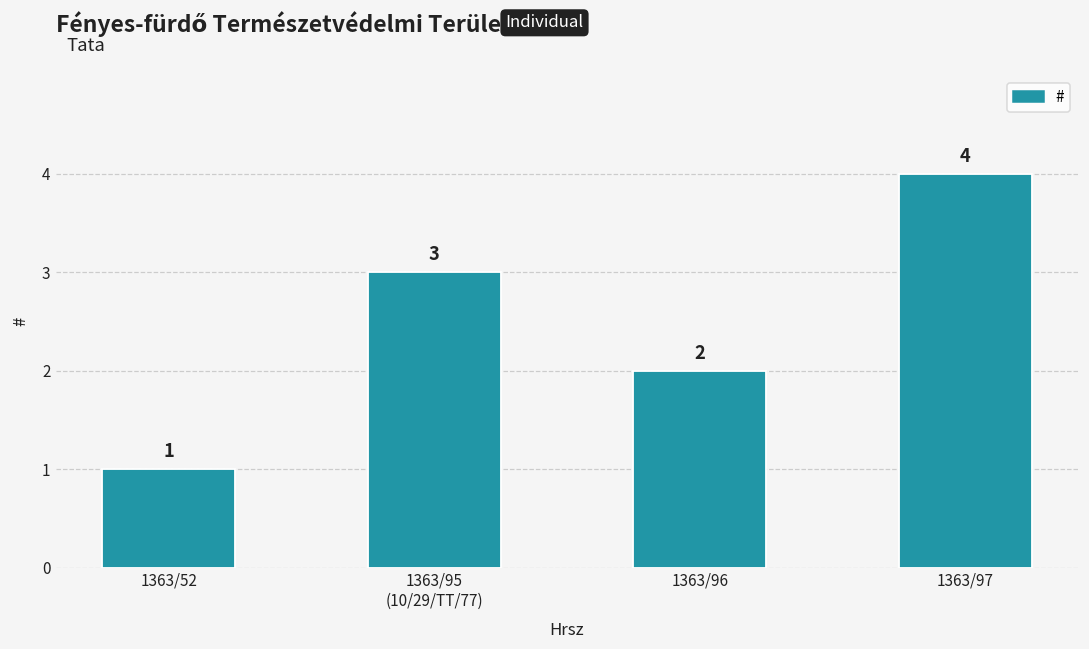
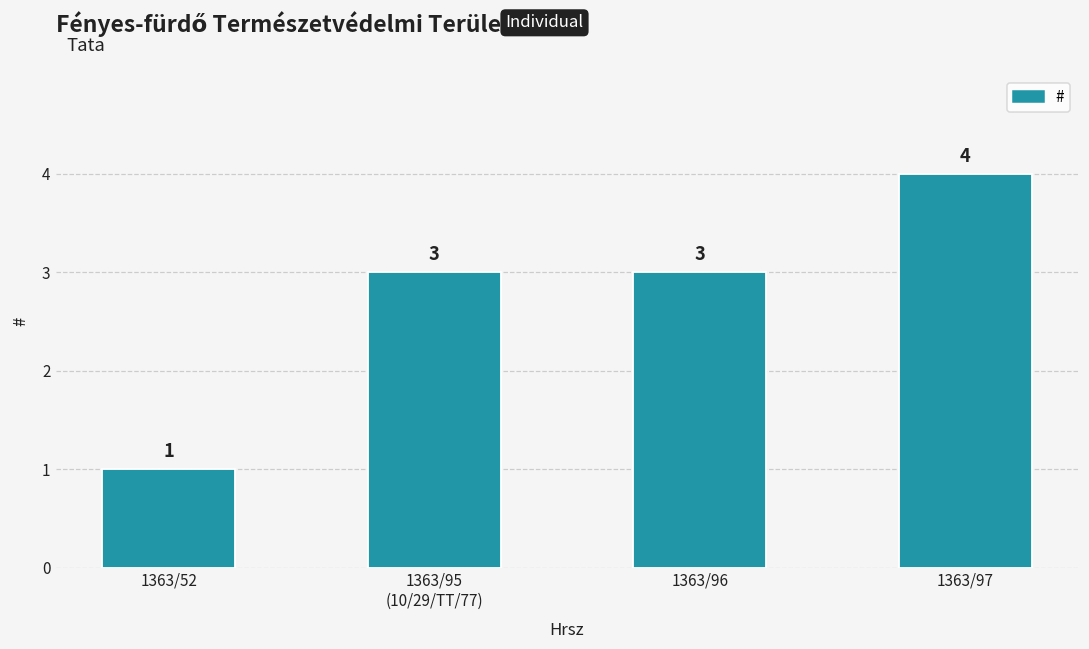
  {
    "1363/52": 1,
    "1363/95 (10/29/TT/77)": 3,
-   "1363/96": 2,
+   "1363/96": 3,
    "1363/97": 4
  }
